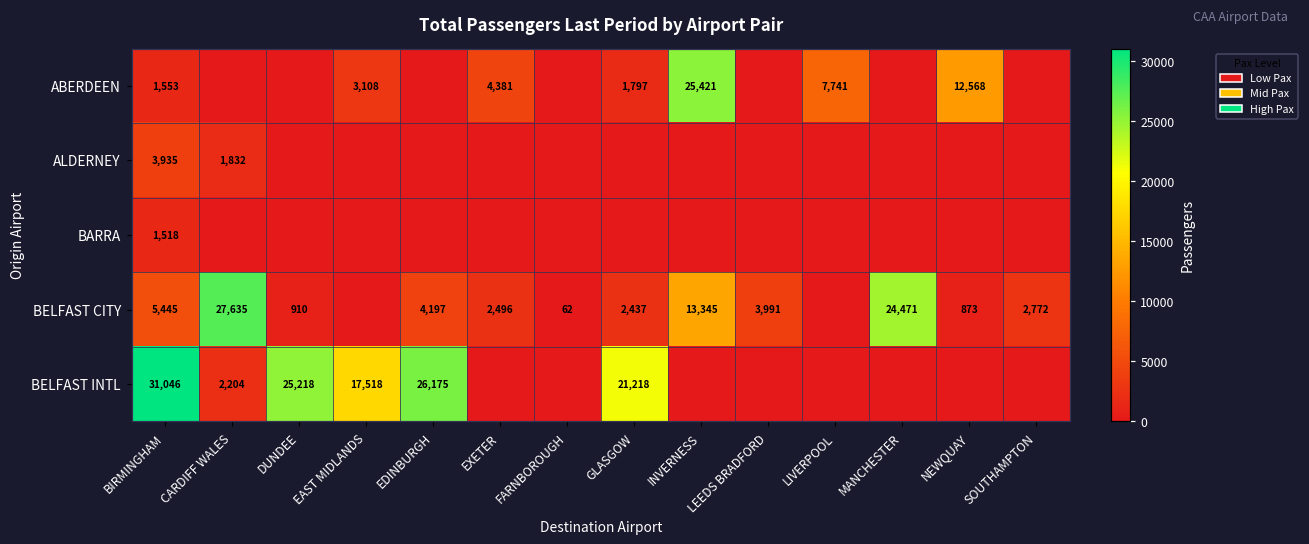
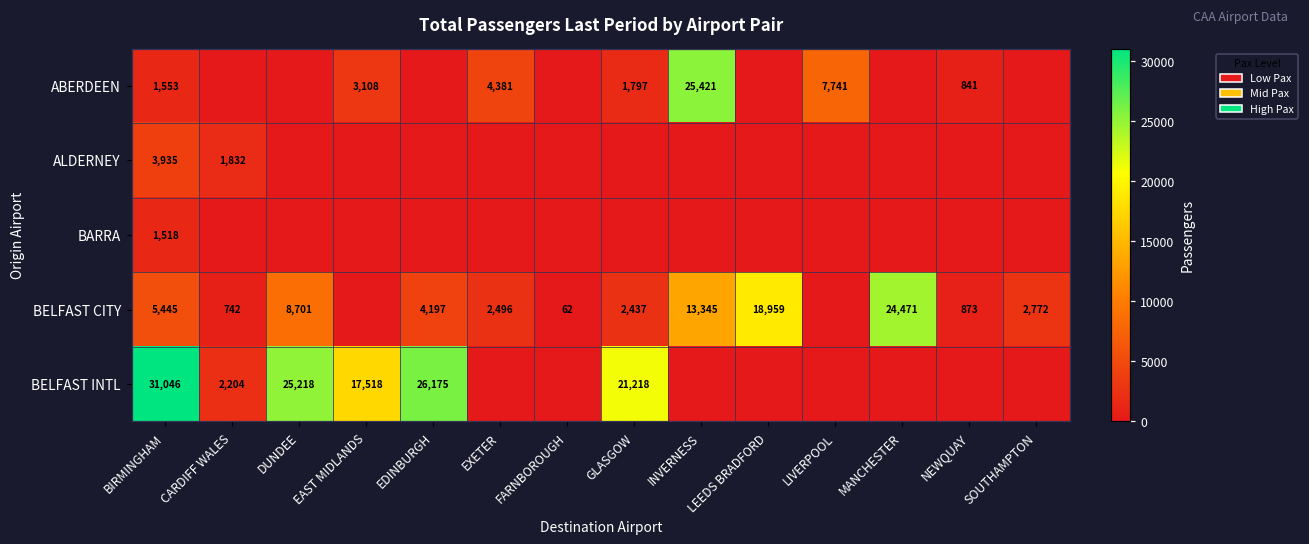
  {
    "ABERDEEN": {
      "BIRMINGHAM": "1,553",
      "EAST MIDLANDS": "3,108",
      "EXETER": "4,381",
      "GLASGOW": "1,797",
      "INVERNESS": "25,421",
      "LIVERPOOL": "7,741",
-     "NEWQUAY": "12,568"
+     "NEWQUAY": "841"
    },
    "ALDERNEY": {
      "BIRMINGHAM": "3,935",
      "CARDIFF WALES": "1,832"
    },
    "BARRA": {
      "BIRMINGHAM": "1,518"
    },
    "BELFAST CITY": {
      "BIRMINGHAM": "5,445",
-     "CARDIFF WALES": "27,635",
-     "DUNDEE": "910",
+     "CARDIFF WALES": "742",
+     "DUNDEE": "8,701",
      "EDINBURGH": "4,197",
      "EXETER": "2,496",
      "FARNBOROUGH": "62",
      "GLASGOW": "2,437",
      "INVERNESS": "13,345",
-     "LEEDS BRADFORD": "3,991",
+     "LEEDS BRADFORD": "18,959",
      "MANCHESTER": "24,471",
      "NEWQUAY": "873",
      "SOUTHAMPTON": "2,772"
    },
    "BELFAST INTL": {
      "BIRMINGHAM": "31,046",
      "CARDIFF WALES": "2,204",
      "DUNDEE": "25,218",
      "EAST MIDLANDS": "17,518",
      "EDINBURGH": "26,175",
      "GLASGOW": "21,218"
    }
  }
